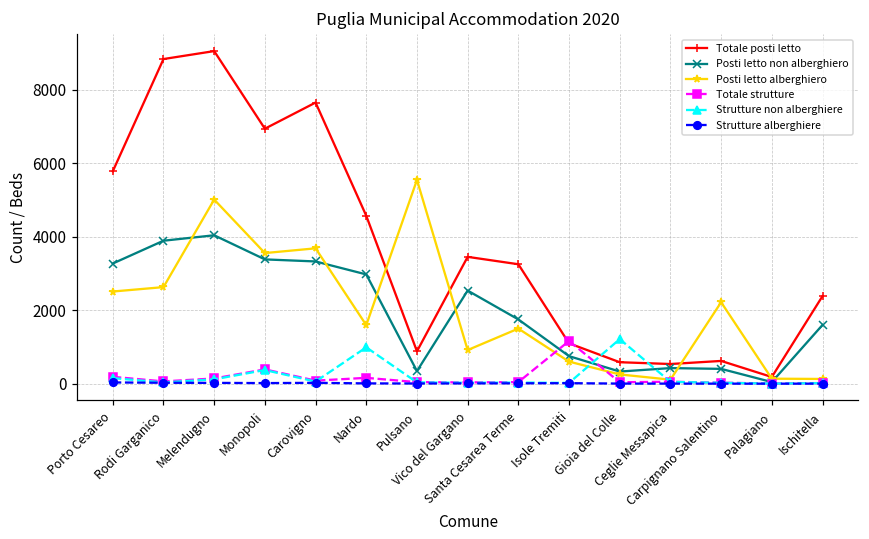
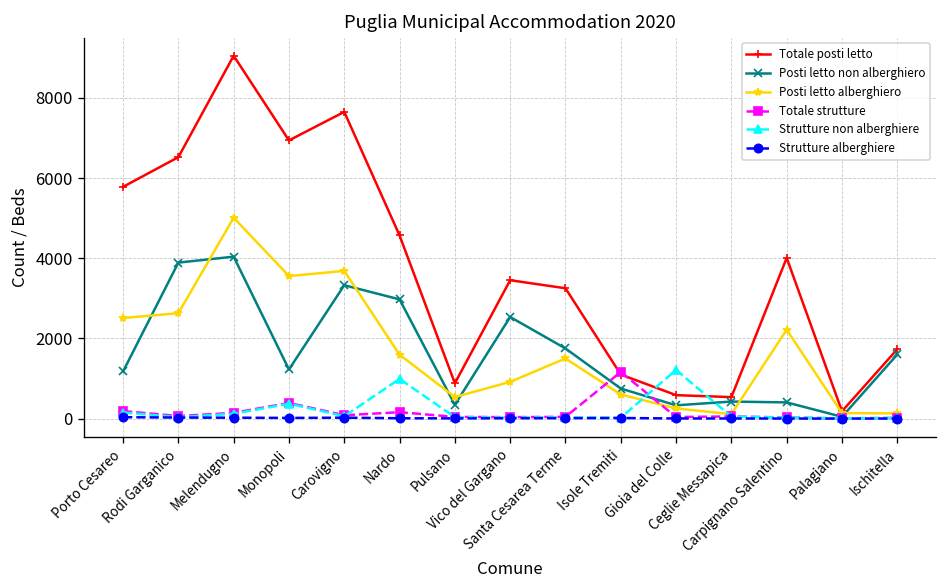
  {
    "Totale posti letto": {
      "Porto Cesareo": 5800,
-     "Rodi Garganico": 8800,
+     "Rodi Garganico": 6500,
      "Melendugno": 9000,
      "Monopoli": 6900,
      "Carovigno": 7600,
      "Nardo": 4600,
      "Pulsano": 900,
      "Vico del Gargano": 3500,
      "Santa Cesarea Terme": 3300,
      "Gioia del Colle": 600,
      "Ceglie Messapica": 500,
-     "Carpignano Salentino": 600,
-     "Ischitella": 2400
+     "Carpignano Salentino": 4000,
+     "Ischitella": 1700
    },
    "Posti letto non alberghiero": {
-     "Porto Cesareo": 3300,
+     "Porto Cesareo": 1200,
      "Rodi Garganico": 3900,
      "Melendugno": 4000,
-     "Monopoli": 3400,
+     "Monopoli": 1200,
      "Carovigno": 3300,
      "Nardo": 3000,
      "Pulsano": 300,
      "Vico del Gargano": 2500,
      "Santa Cesarea Terme": 1800,
      "Isole Tremiti": 800,
      "Gioia del Colle": 300,
      "Ceglie Messapica": 400,
      "Carpignano Salentino": 400,
      "Ischitella": 1600
    },
    "Posti letto alberghiero": {
      "Porto Cesareo": 2500,
      "Rodi Garganico": 2600,
      "Melendugno": 5000,
      "Monopoli": 3600,
      "Carovigno": 3700,
      "Nardo": 1600,
-     "Pulsano": 5500,
+     "Pulsano": 500,
      "Vico del Gargano": 900,
      "Santa Cesarea Terme": 1500,
      "Isole Tremiti": 600,
      "Gioia del Colle": 300,
      "Carpignano Salentino": 2200,
      "Ischitella": 100
    },
    "Totale strutture": {
      "Nardo": 200
    },
    "Strutture non alberghiere": {
      "Nardo": 1000,
      "Gioia del Colle": 1200
    },
    "Strutture alberghiere": {
      "Porto Cesareo": 0,
      "Melendugno": 0,
      "Monopoli": 0,
      "Nardo": 0
    }
  }
